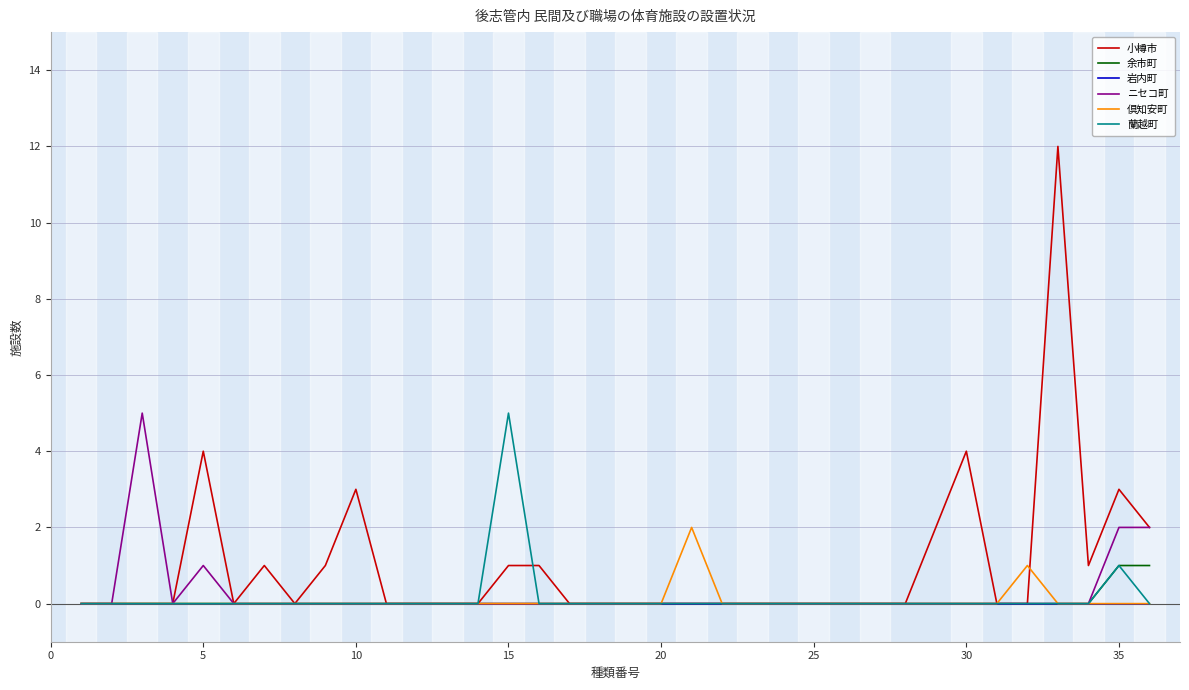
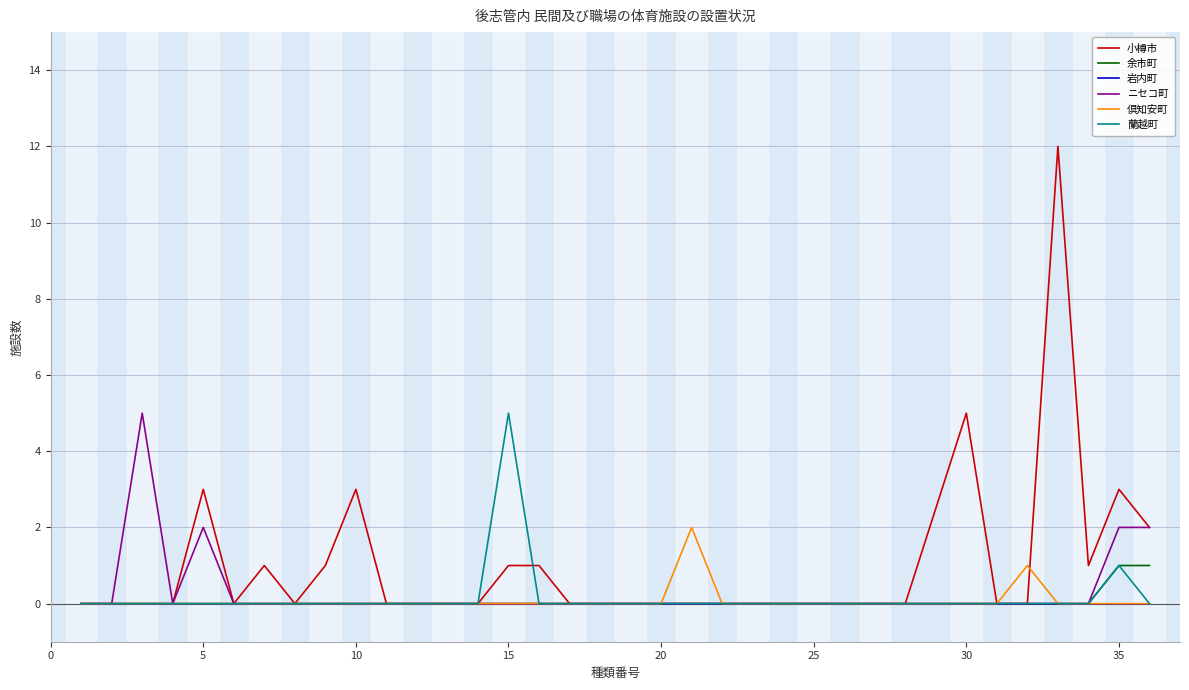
  {
    "小樽市": {
-     "5": 4,
+     "5": 3,
      "10": 3,
      "15": 1,
-     "30": 4,
+     "30": 5,
      "35": 3
    },
    "ニセコ町": {
-     "5": 1,
+     "5": 2,
      "35": 2
    },
    "蘭越町": {
      "15": 5
    }
  }
